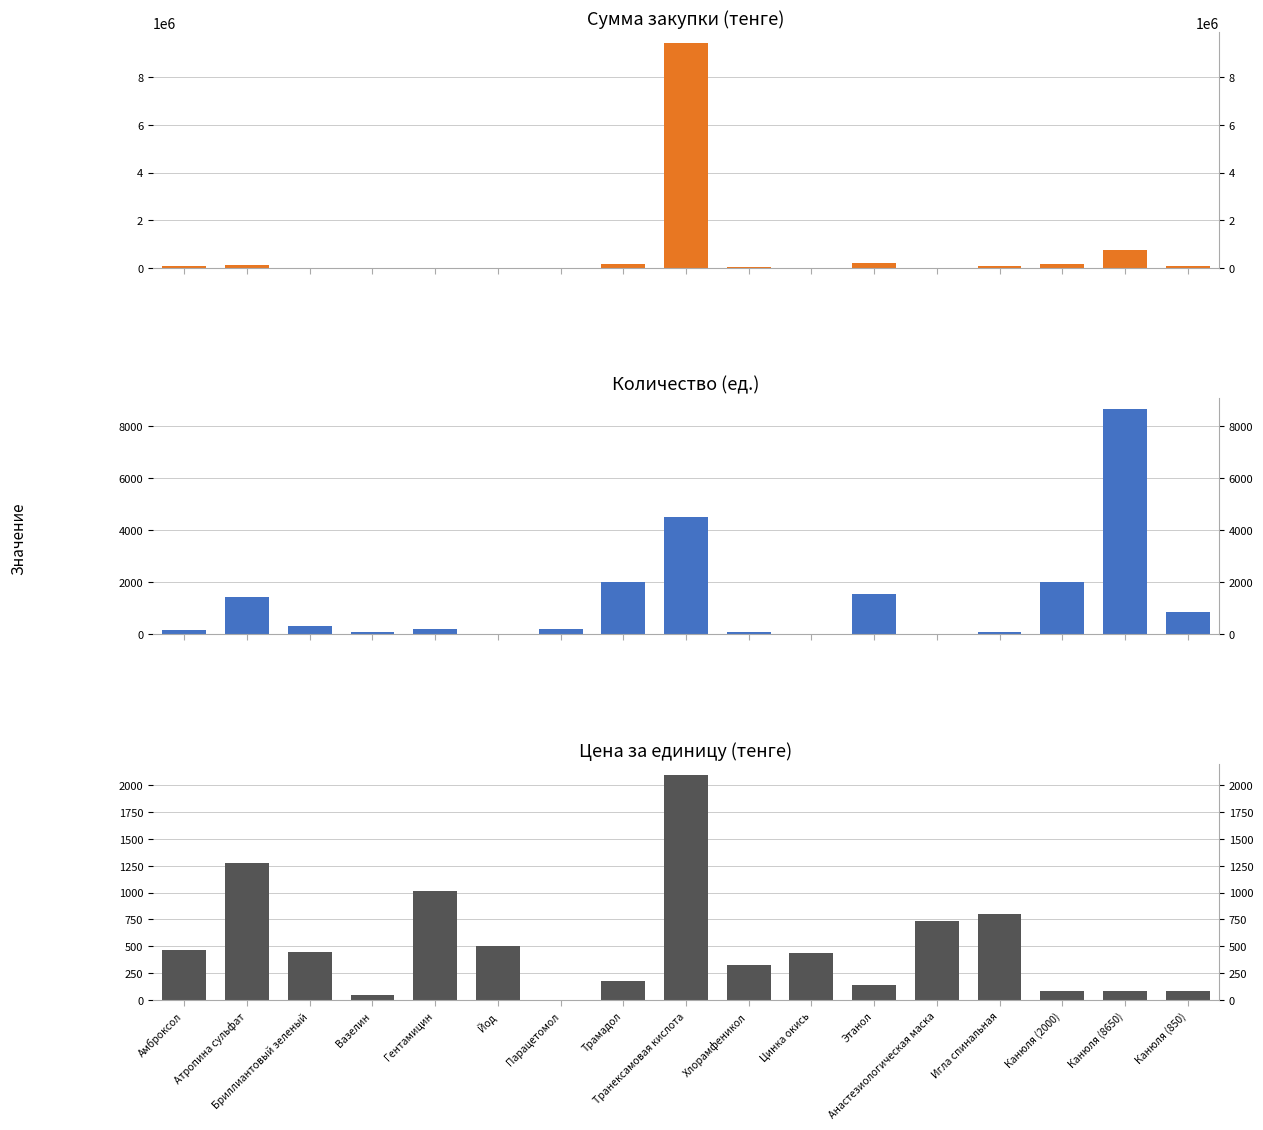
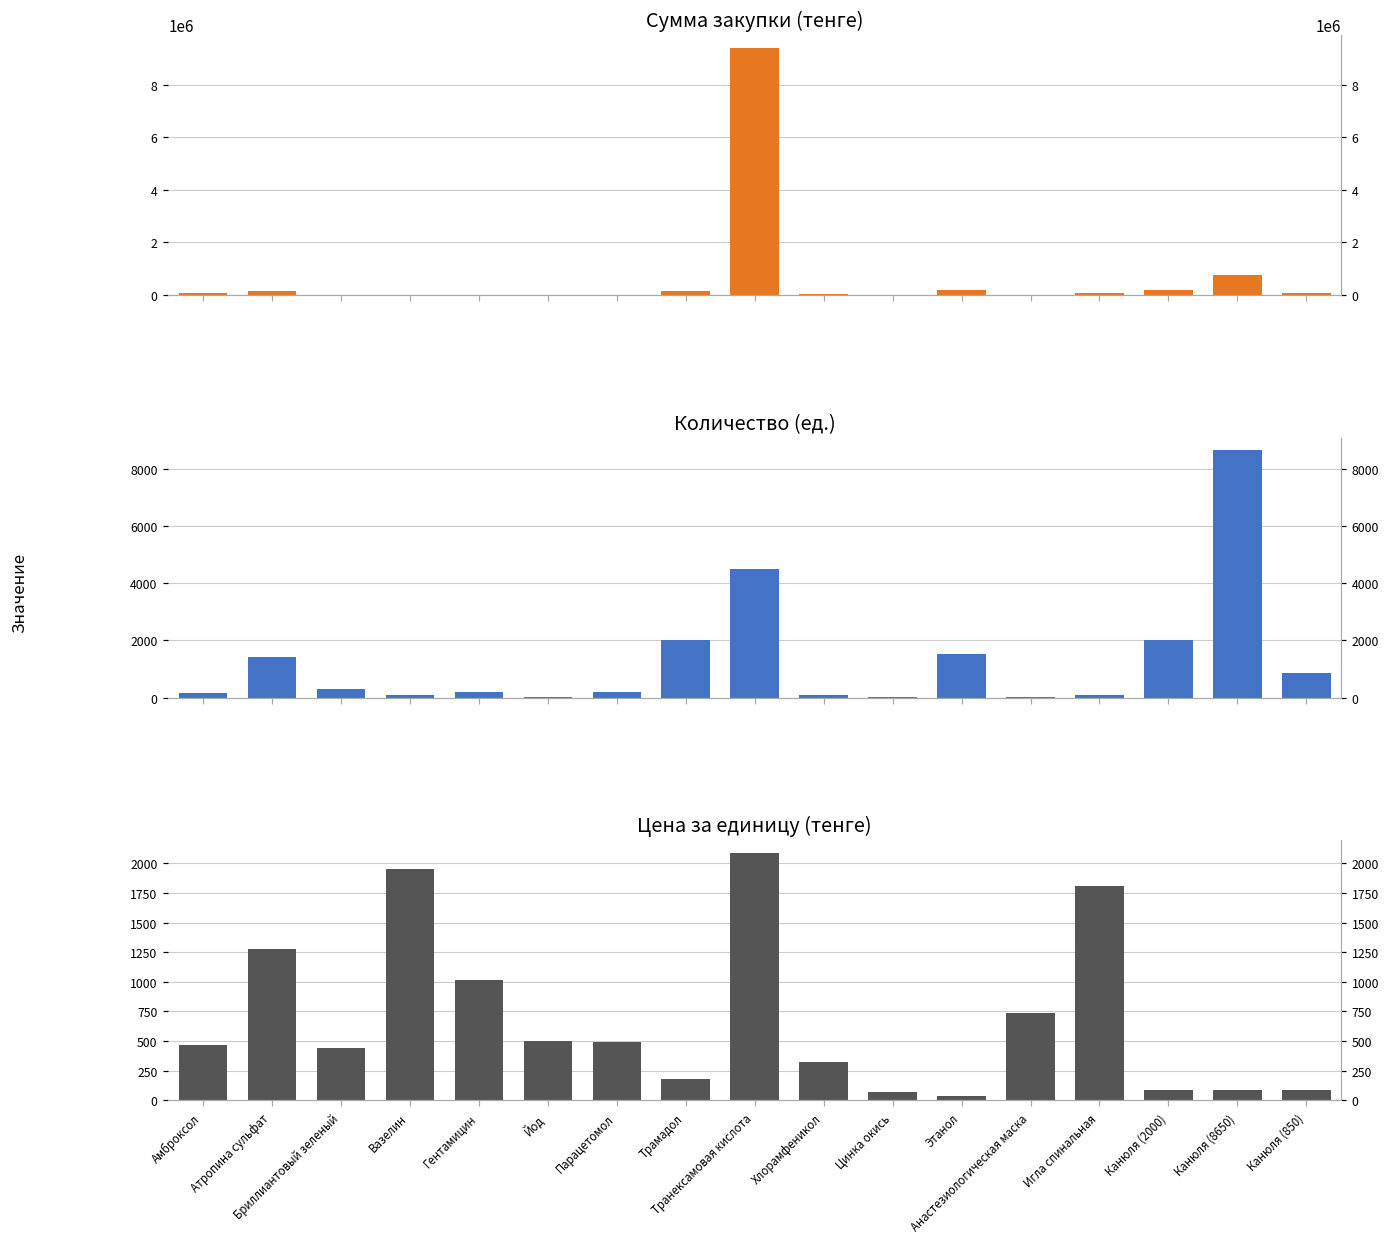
  {
    "Цена за единицу (тенге)": {
      "Амброксол": 460,
      "Атропина сульфат": 1280,
      "Бриллиантовый зеленый": 440,
-     "Вазелин": 50,
+     "Вазелин": 1960,
      "Гентамицин": 1010,
      "Йод": 500,
-     "Парацетомол": 0,
+     "Парацетомол": 500,
      "Трамадол": 180,
      "Транексамовая кислота": 2090,
      "Хлорамфеникол": 330,
-     "Цинка окись": 430,
-     "Этанол": 140,
+     "Цинка окись": 70,
+     "Этанол": 40,
      "Анастезиологическая маска": 740,
-     "Игла спинальная": 800,
+     "Игла спинальная": 1810,
      "Канюля (2000)": 90,
      "Канюля (8650)": 90,
      "Канюля (850)": 90
    }
  }
